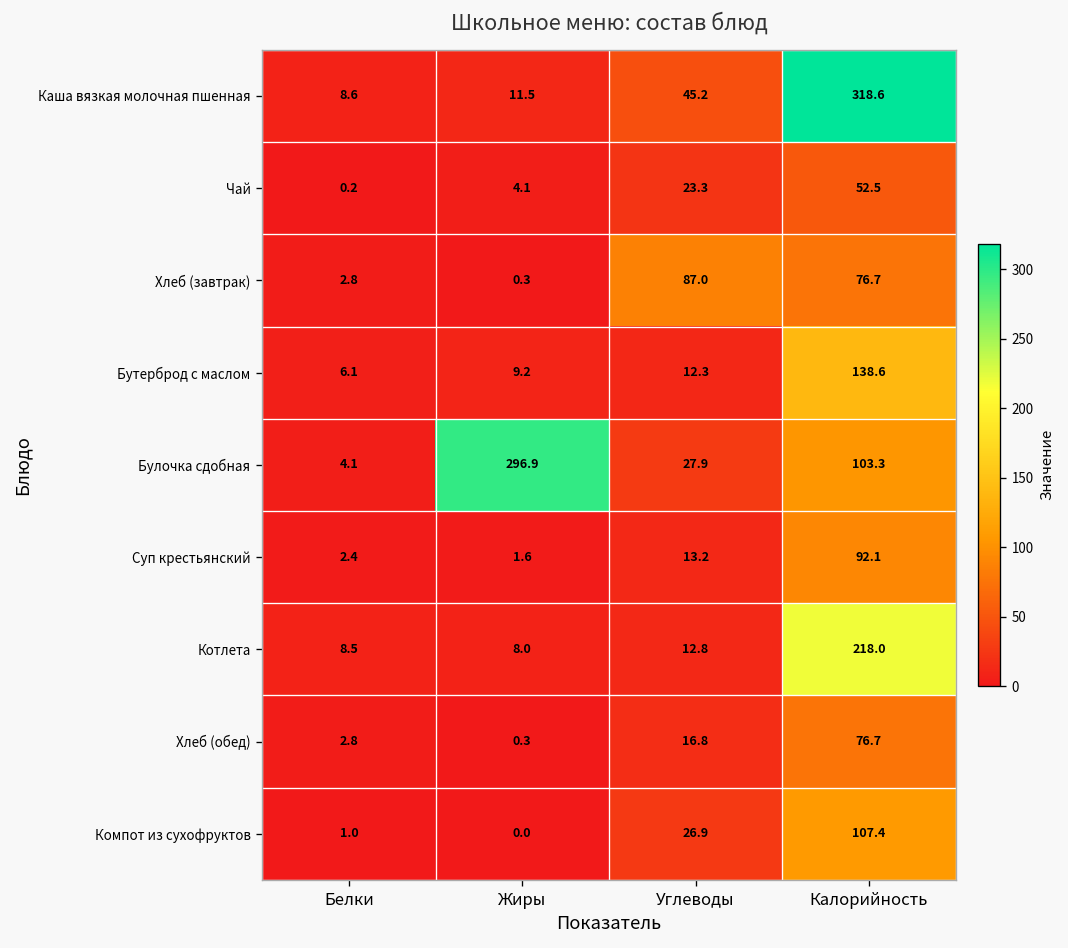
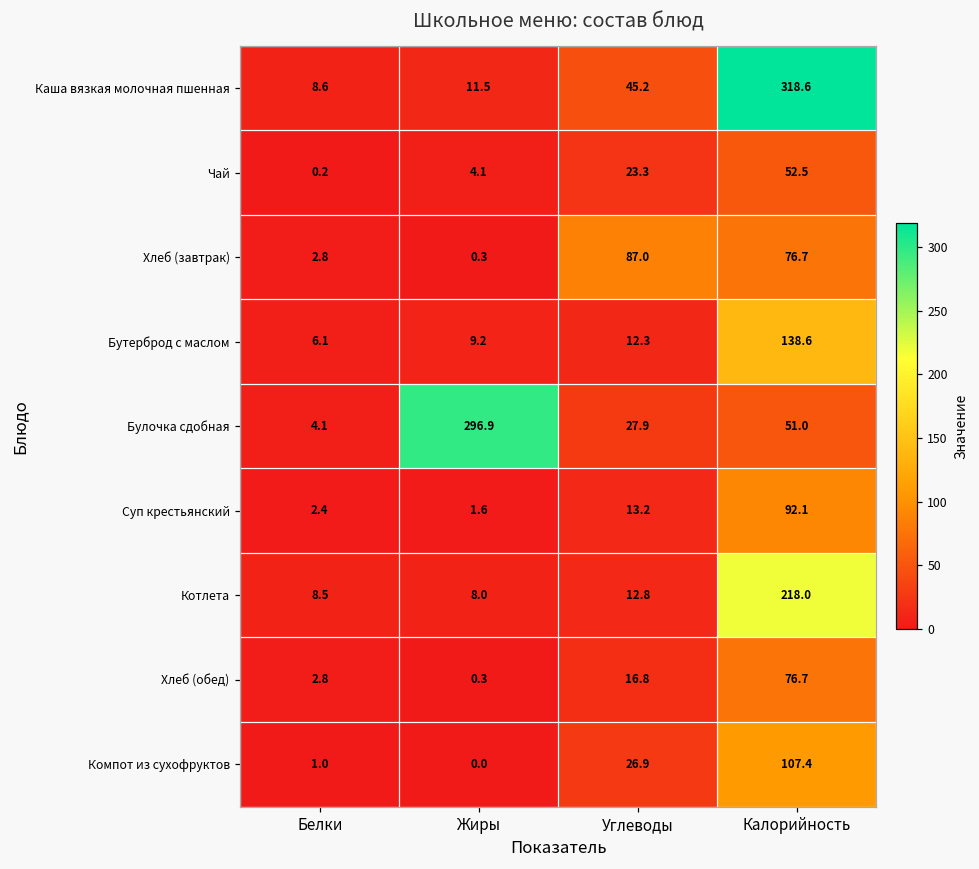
  {
    "Каша вязкая молочная пшенная": {
      "Белки": 8.6,
      "Жиры": 11.5,
      "Углеводы": 45.2,
      "Калорийность": 318.6
    },
    "Чай": {
      "Белки": 0.2,
      "Жиры": 4.1,
      "Углеводы": 23.3,
      "Калорийность": 52.5
    },
    "Хлеб (завтрак)": {
      "Белки": 2.8,
      "Жиры": 0.3,
      "Углеводы": 87.0,
      "Калорийность": 76.7
    },
    "Бутерброд с маслом": {
      "Белки": 6.1,
      "Жиры": 9.2,
      "Углеводы": 12.3,
      "Калорийность": 138.6
    },
    "Булочка сдобная": {
      "Белки": 4.1,
      "Жиры": 296.9,
      "Углеводы": 27.9,
-     "Калорийность": 103.3
+     "Калорийность": 51.0
    },
    "Суп крестьянский": {
      "Белки": 2.4,
      "Жиры": 1.6,
      "Углеводы": 13.2,
      "Калорийность": 92.1
    },
    "Котлета": {
      "Белки": 8.5,
      "Жиры": 8.0,
      "Углеводы": 12.8,
      "Калорийность": 218.0
    },
    "Хлеб (обед)": {
      "Белки": 2.8,
      "Жиры": 0.3,
      "Углеводы": 16.8,
      "Калорийность": 76.7
    },
    "Компот из сухофруктов": {
      "Белки": 1.0,
      "Жиры": 0.0,
      "Углеводы": 26.9,
      "Калорийность": 107.4
    }
  }
